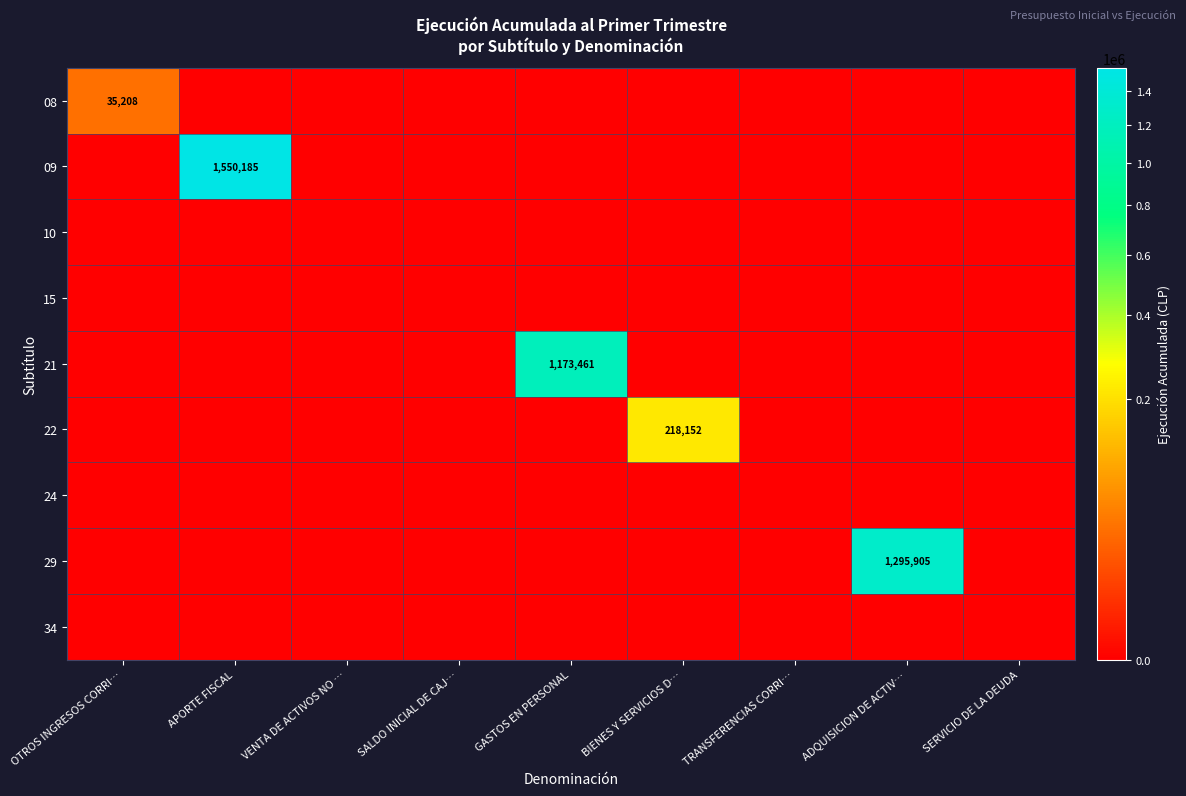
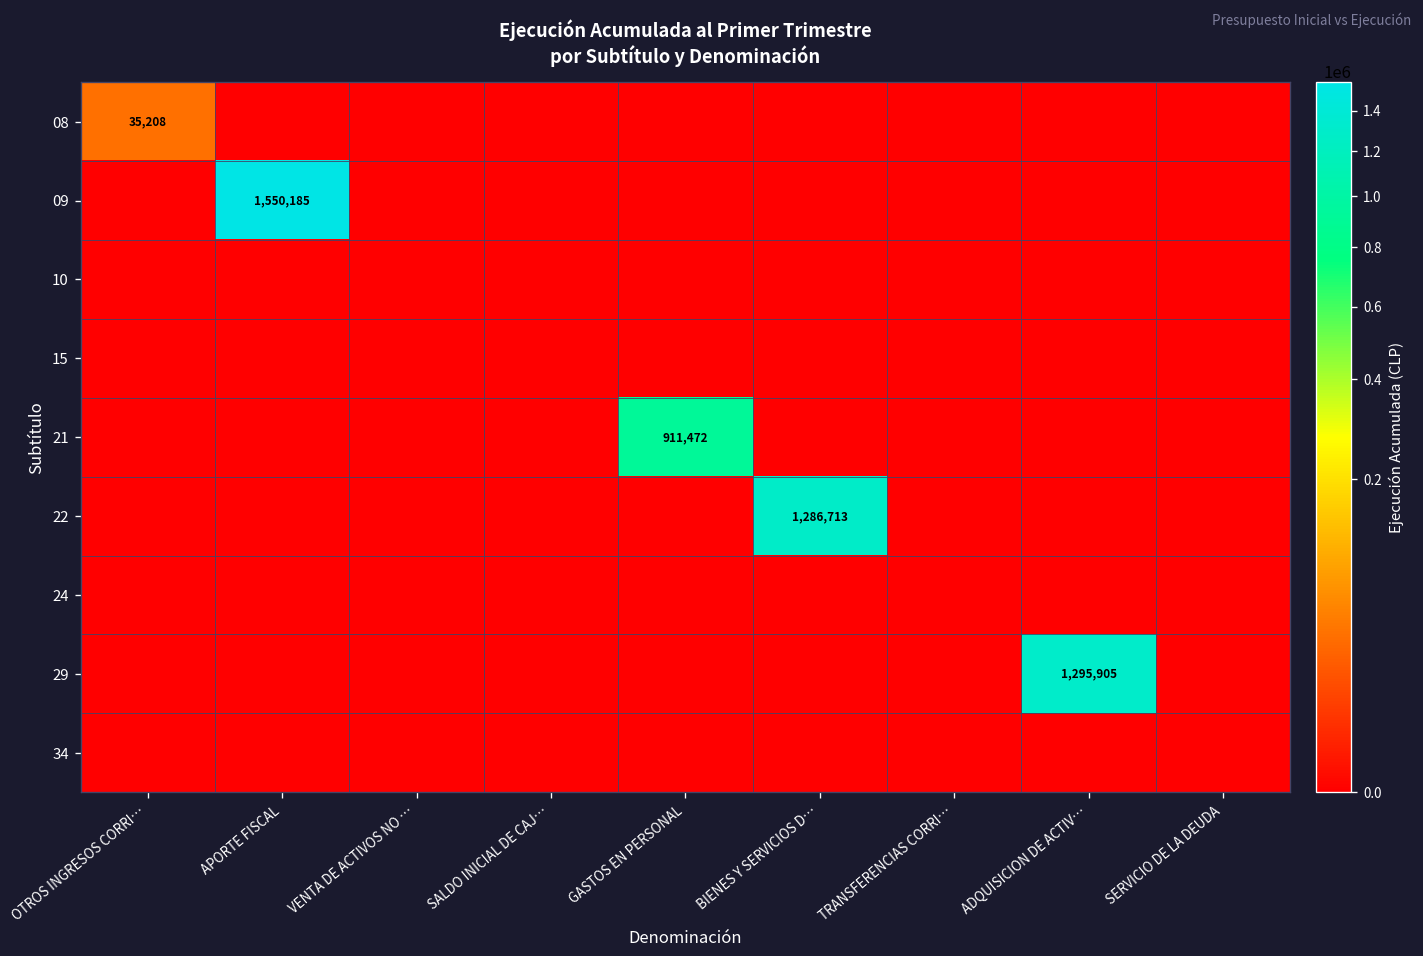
  {
    "08": {
      "OTROS INGRESOS CORRI…": "35,208"
    },
    "09": {
      "APORTE FISCAL": "1,550,185"
    },
    "21": {
-     "GASTOS EN PERSONAL": "1,173,461"
+     "GASTOS EN PERSONAL": "911,472"
    },
    "22": {
-     "BIENES Y SERVICIOS D…": "218,152"
+     "BIENES Y SERVICIOS D…": "1,286,713"
    },
    "29": {
      "ADQUISICION DE ACTIV…": "1,295,905"
    }
  }
